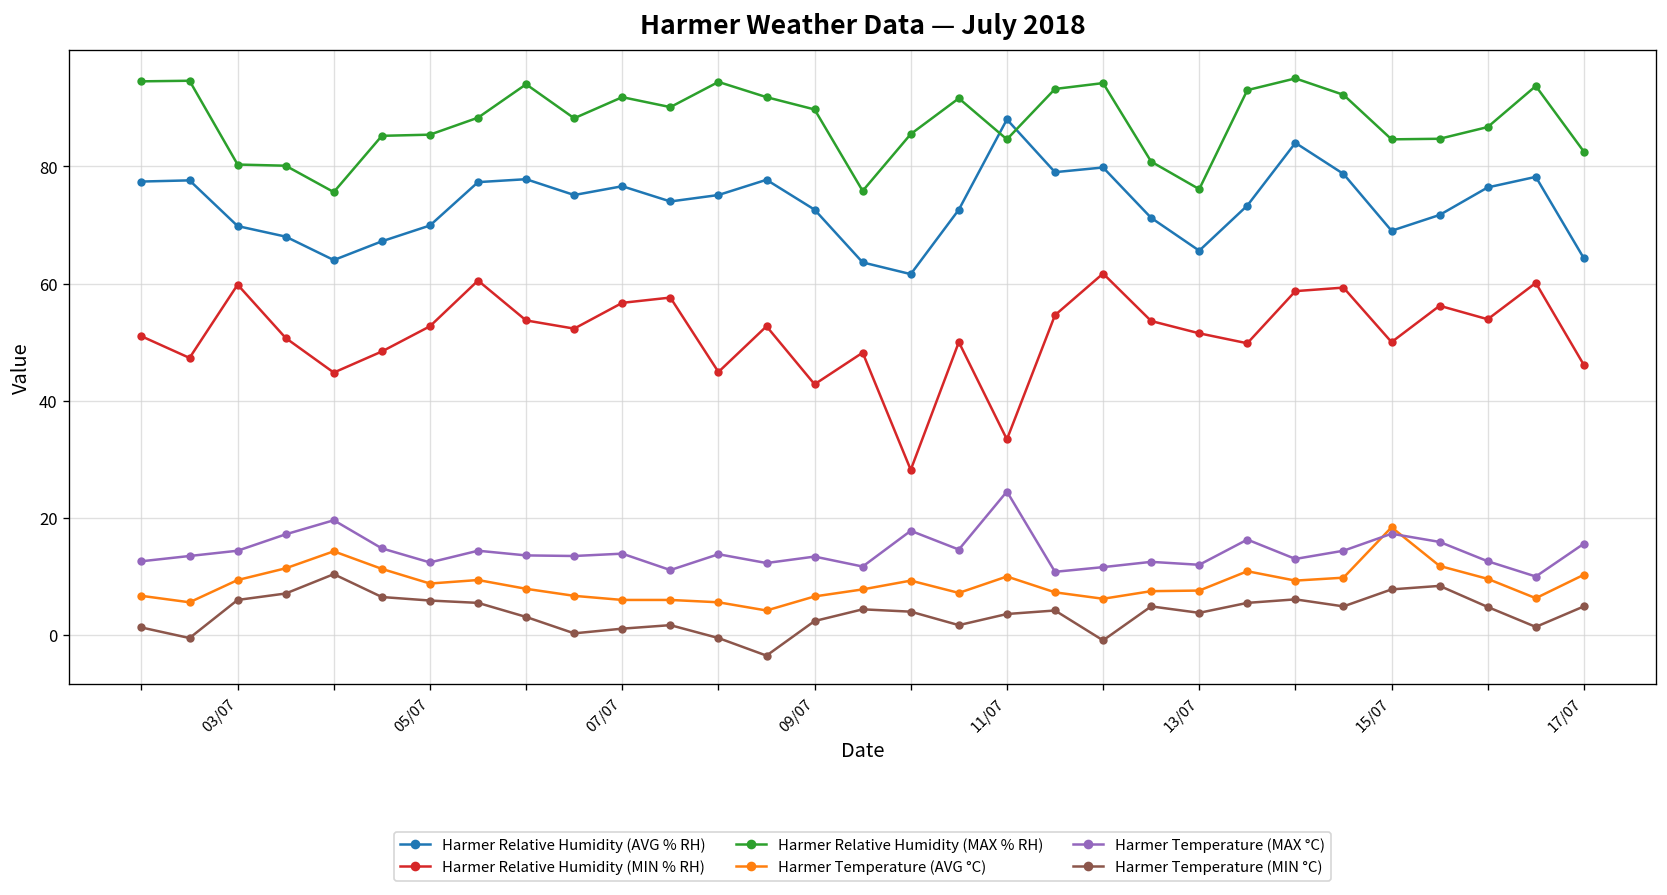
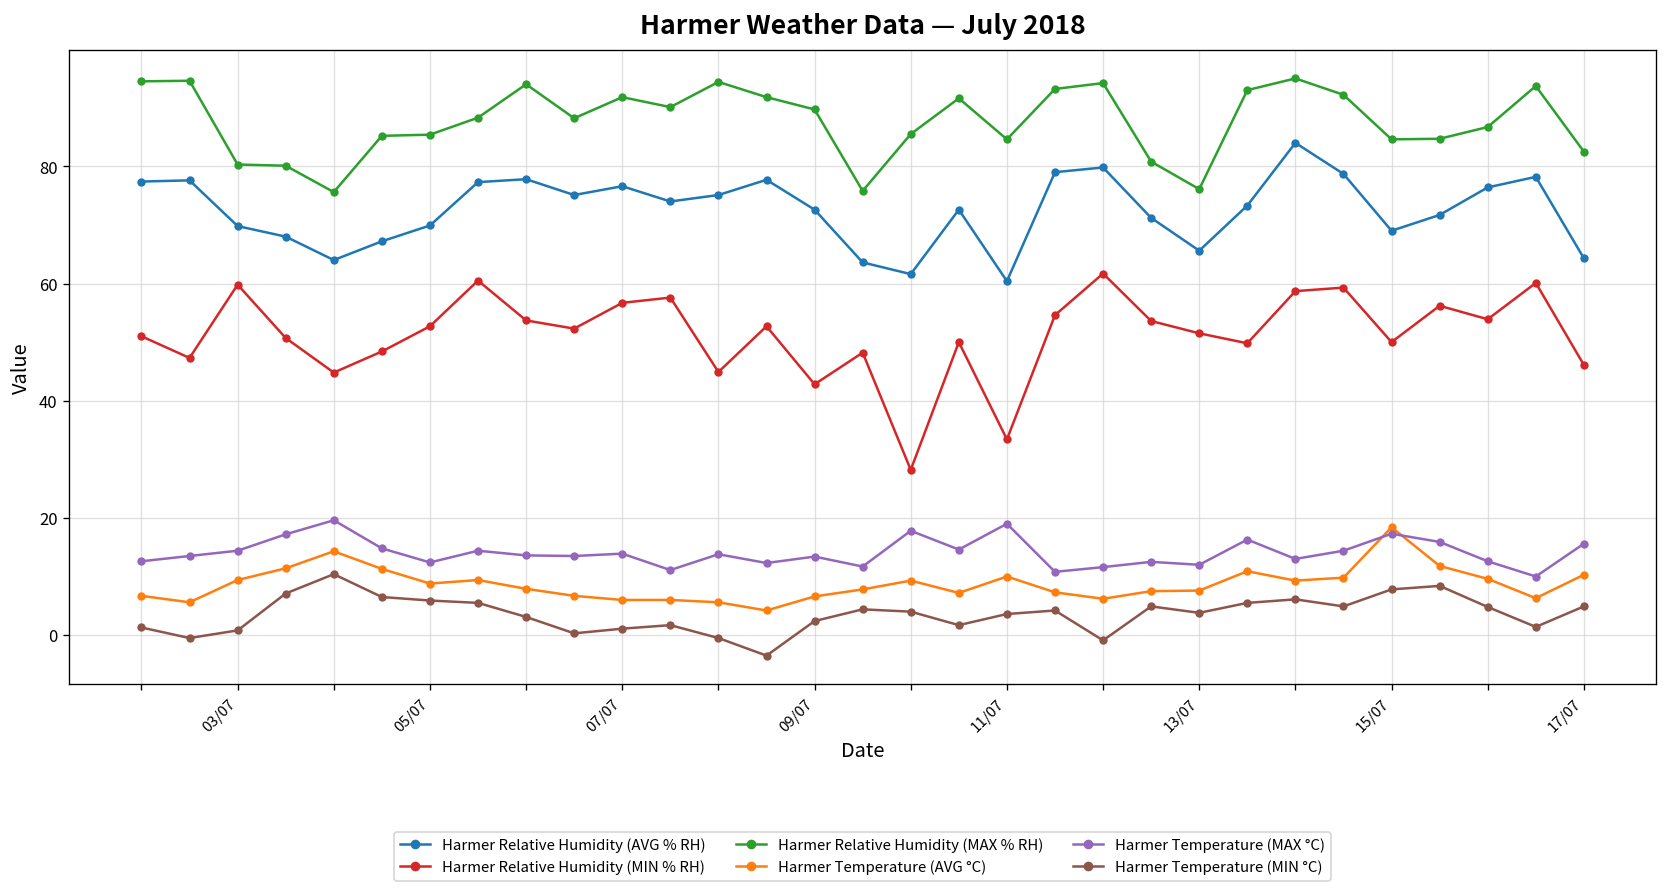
  {
    "Harmer Relative Humidity (AVG % RH)": {
      "03/07": 70,
      "07/07": 77,
-     "11/07": 88,
+     "11/07": 60,
      "15/07": 69
    },
    "Harmer Relative Humidity (MIN % RH)": {
      "03/07": 60,
      "07/07": 57,
      "11/07": 33,
      "15/07": 50
    },
    "Harmer Relative Humidity (MAX % RH)": {
      "03/07": 80,
      "07/07": 92,
      "11/07": 85,
      "15/07": 85
    },
    "Harmer Temperature (AVG °C)": {
      "03/07": 9,
      "07/07": 6,
      "11/07": 10,
      "15/07": 18
    },
    "Harmer Temperature (MAX °C)": {
      "03/07": 14,
      "07/07": 14,
-     "11/07": 25,
+     "11/07": 19,
      "15/07": 17
    },
    "Harmer Temperature (MIN °C)": {
-     "03/07": 6,
+     "03/07": 1,
      "07/07": 1,
      "11/07": 4,
      "15/07": 8
    }
  }
